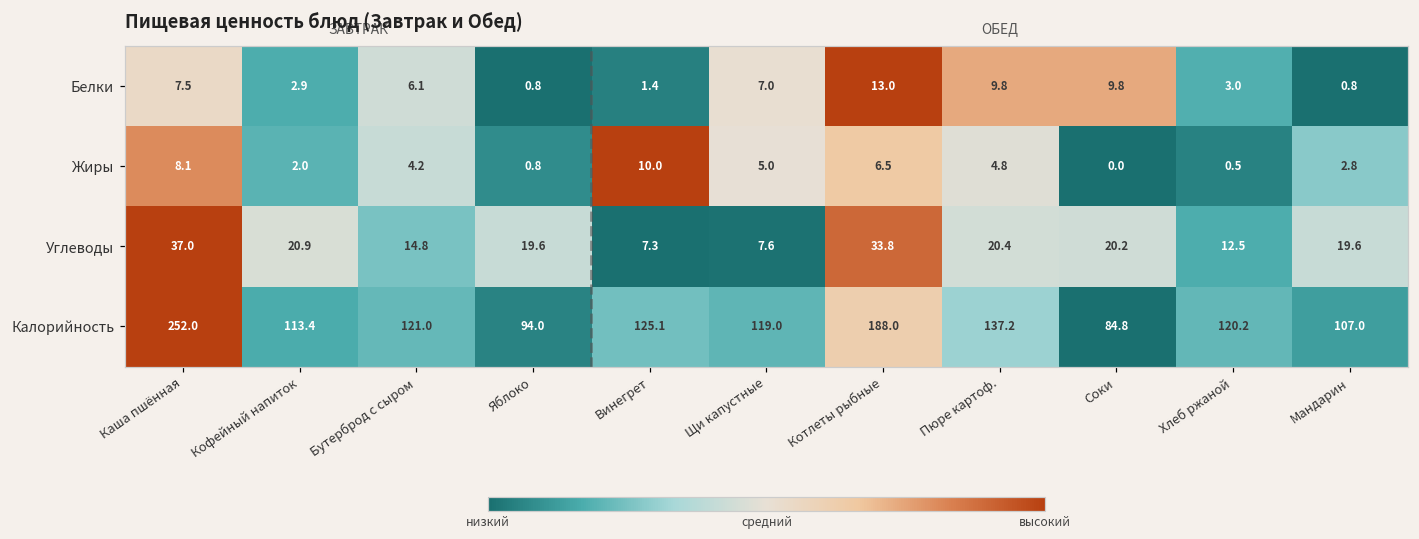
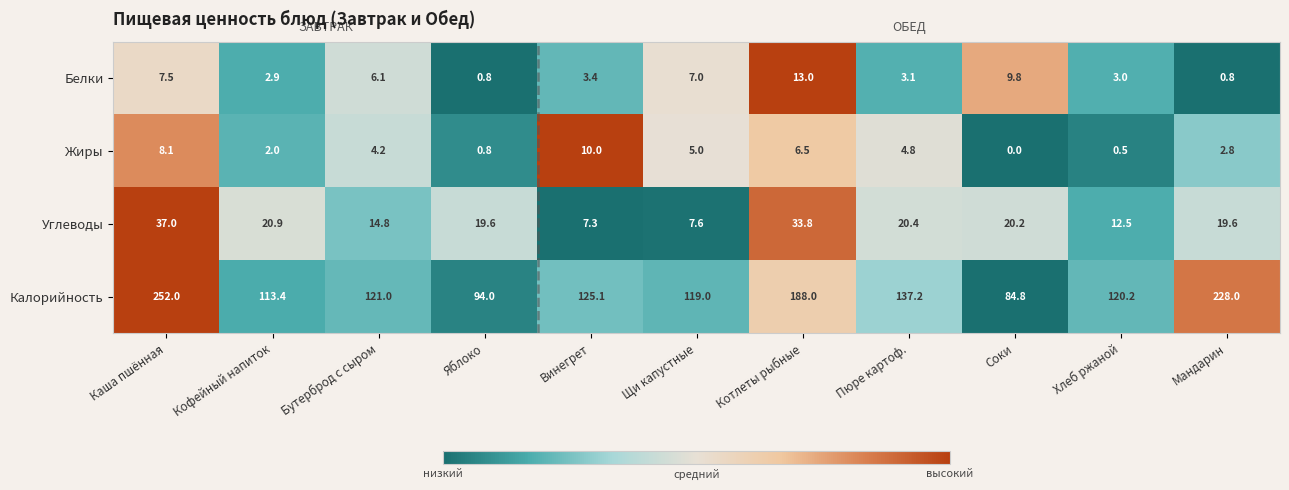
  {
    "Белки": {
      "Каша пшённая": 7.5,
      "Кофейный напиток": 2.9,
      "Бутерброд с сыром": 6.1,
      "Яблоко": 0.8,
-     "Винегрет": 1.4,
+     "Винегрет": 3.4,
      "Щи капустные": 7.0,
      "Котлеты рыбные": 13.0,
-     "Пюре картоф.": 9.8,
+     "Пюре картоф.": 3.1,
      "Соки": 9.8,
      "Хлеб ржаной": 3.0,
      "Мандарин": 0.8
    },
    "Жиры": {
      "Каша пшённая": 8.1,
      "Кофейный напиток": 2.0,
      "Бутерброд с сыром": 4.2,
      "Яблоко": 0.8,
      "Винегрет": 10.0,
      "Щи капустные": 5.0,
      "Котлеты рыбные": 6.5,
      "Пюре картоф.": 4.8,
      "Соки": 0.0,
      "Хлеб ржаной": 0.5,
      "Мандарин": 2.8
    },
    "Углеводы": {
      "Каша пшённая": 37.0,
      "Кофейный напиток": 20.9,
      "Бутерброд с сыром": 14.8,
      "Яблоко": 19.6,
      "Винегрет": 7.3,
      "Щи капустные": 7.6,
      "Котлеты рыбные": 33.8,
      "Пюре картоф.": 20.4,
      "Соки": 20.2,
      "Хлеб ржаной": 12.5,
      "Мандарин": 19.6
    },
    "Калорийность": {
      "Каша пшённая": 252.0,
      "Кофейный напиток": 113.4,
      "Бутерброд с сыром": 121.0,
      "Яблоко": 94.0,
      "Винегрет": 125.1,
      "Щи капустные": 119.0,
      "Котлеты рыбные": 188.0,
      "Пюре картоф.": 137.2,
      "Соки": 84.8,
      "Хлеб ржаной": 120.2,
-     "Мандарин": 107.0
+     "Мандарин": 228.0
    }
  }
